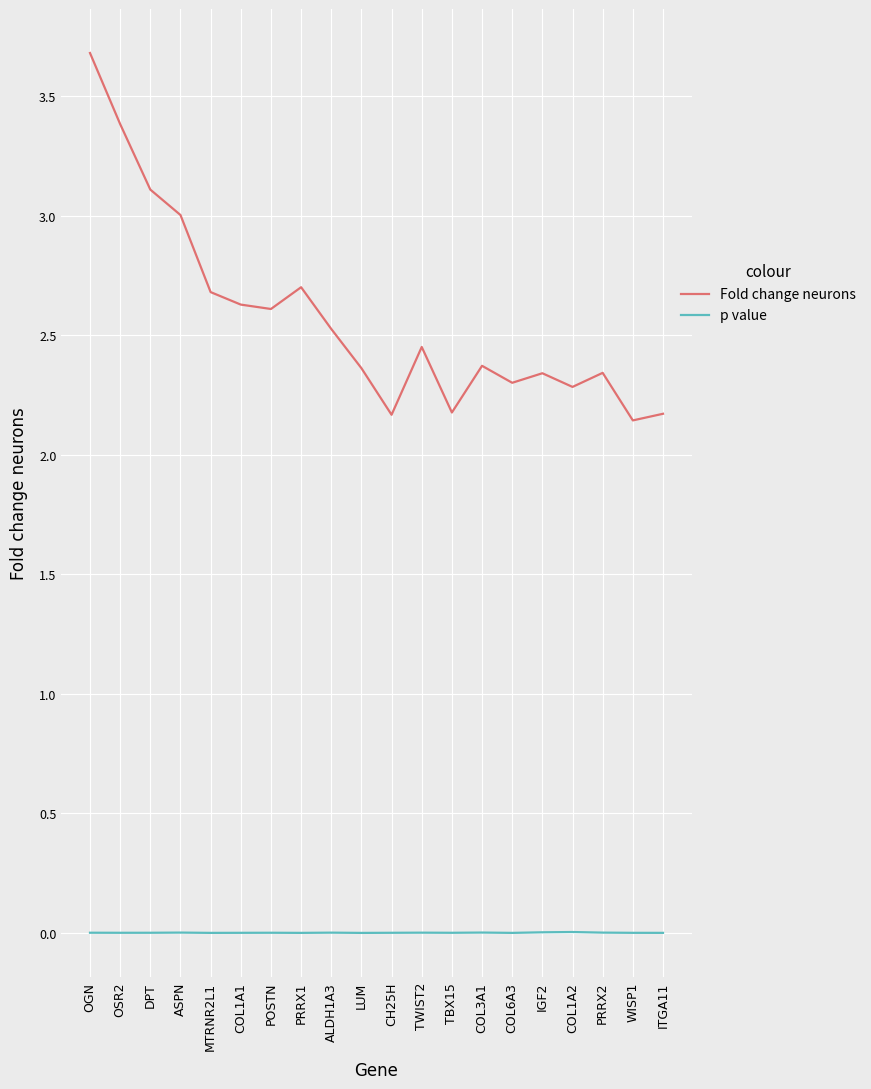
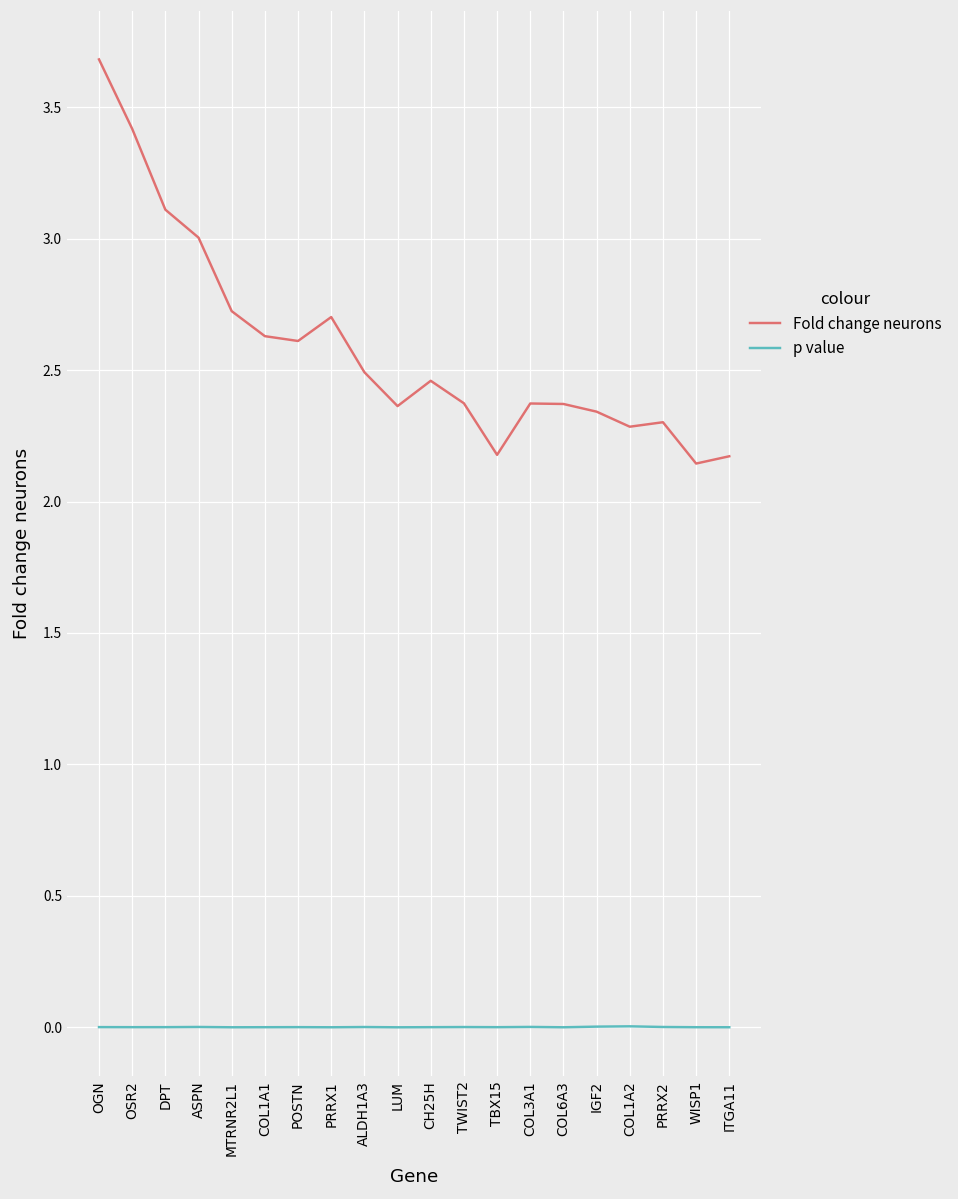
  {
    "Fold change neurons": {
      "OGN": 3.68,
-     "OSR2": 3.38,
+     "OSR2": 3.42,
      "DPT": 3.11,
      "ASPN": 3.00,
-     "MTRNR2L1": 2.68,
+     "MTRNR2L1": 2.72,
      "COL1A1": 2.63,
      "POSTN": 2.61,
      "PRRX1": 2.70,
-     "ALDH1A3": 2.53,
+     "ALDH1A3": 2.49,
      "LUM": 2.36,
-     "CH25H": 2.17,
-     "TWIST2": 2.45,
+     "CH25H": 2.46,
+     "TWIST2": 2.37,
      "TBX15": 2.18,
      "COL3A1": 2.37,
-     "COL6A3": 2.30,
+     "COL6A3": 2.37,
      "IGF2": 2.34,
      "COL1A2": 2.28,
-     "PRRX2": 2.34,
+     "PRRX2": 2.30,
      "WISP1": 2.14,
      "ITGA11": 2.17
    },
    "p value": {
      "OGN": 0.00,
      "OSR2": 0.00,
      "DPT": 0.00,
      "ASPN": 0.00,
      "MTRNR2L1": 0.00,
      "COL1A1": 0.00,
      "POSTN": 0.00,
      "PRRX1": 0.00,
      "ALDH1A3": 0.00,
      "LUM": 0.00,
      "CH25H": 0.00,
      "TWIST2": 0.00,
      "TBX15": 0.00,
      "COL3A1": 0.00,
      "COL6A3": 0.00,
      "IGF2": 0.00,
      "COL1A2": 0.00,
      "PRRX2": 0.00,
      "WISP1": 0.00,
      "ITGA11": 0.00
    }
  }
